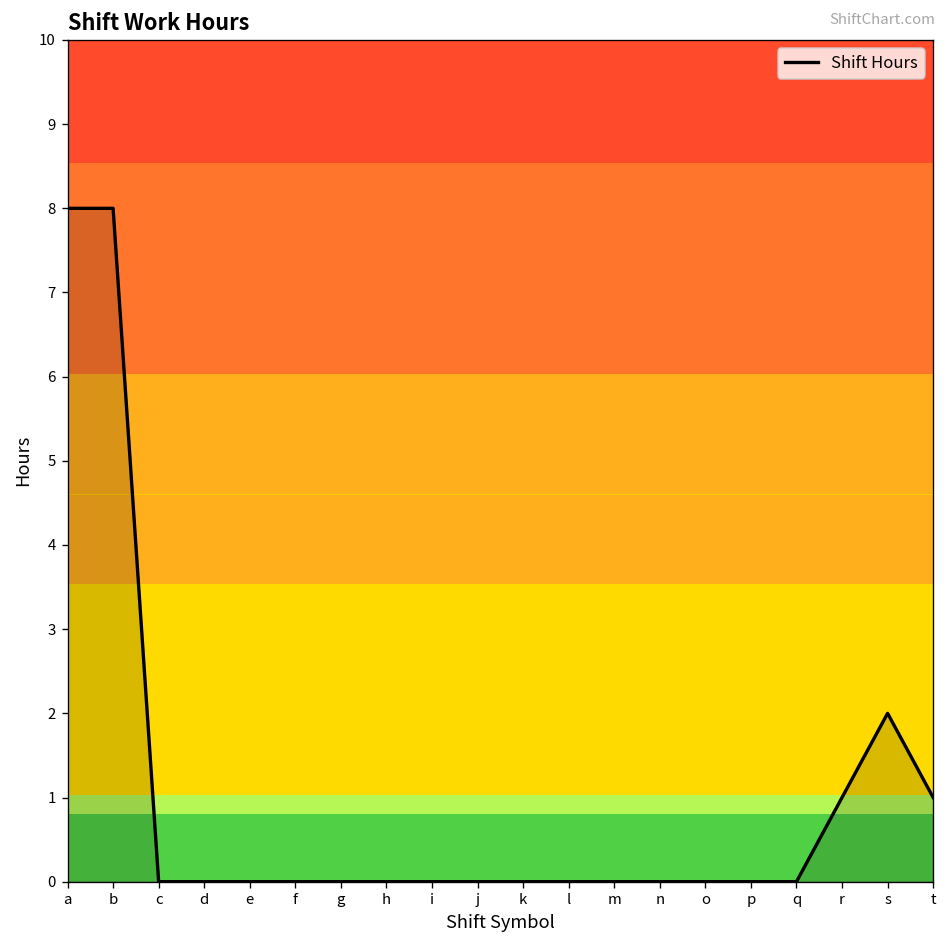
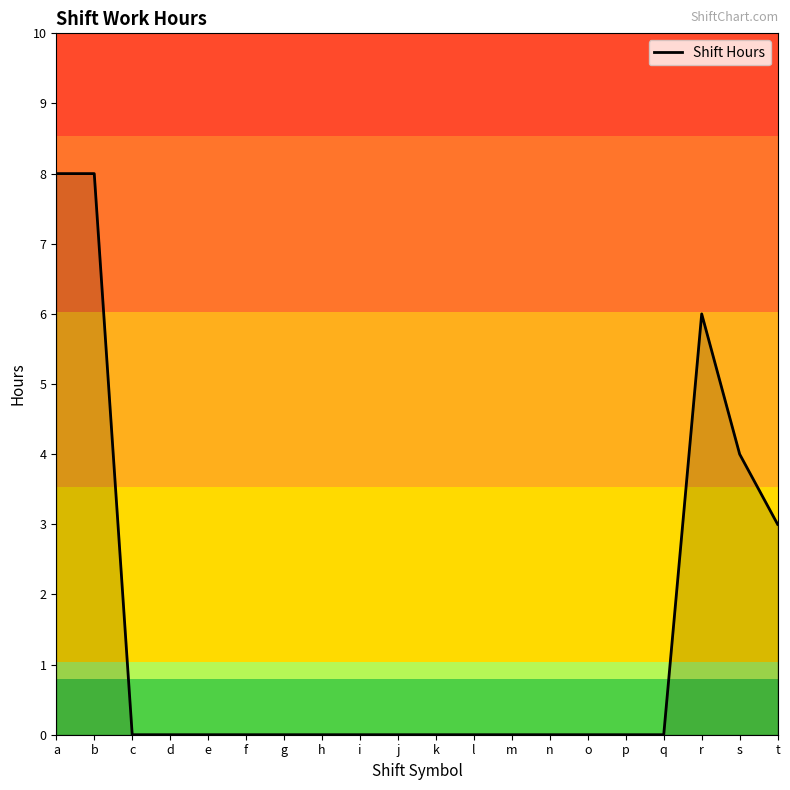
  {
    "a": 8,
    "b": 8,
    "c": 0,
    "d": 0,
    "e": 0,
    "f": 0,
    "g": 0,
    "h": 0,
    "i": 0,
    "j": 0,
    "k": 0,
    "l": 0,
    "m": 0,
    "n": 0,
    "o": 0,
    "p": 0,
    "q": 0,
-   "r": 1,
-   "s": 2,
-   "t": 1
+   "r": 6,
+   "s": 4,
+   "t": 3
  }
